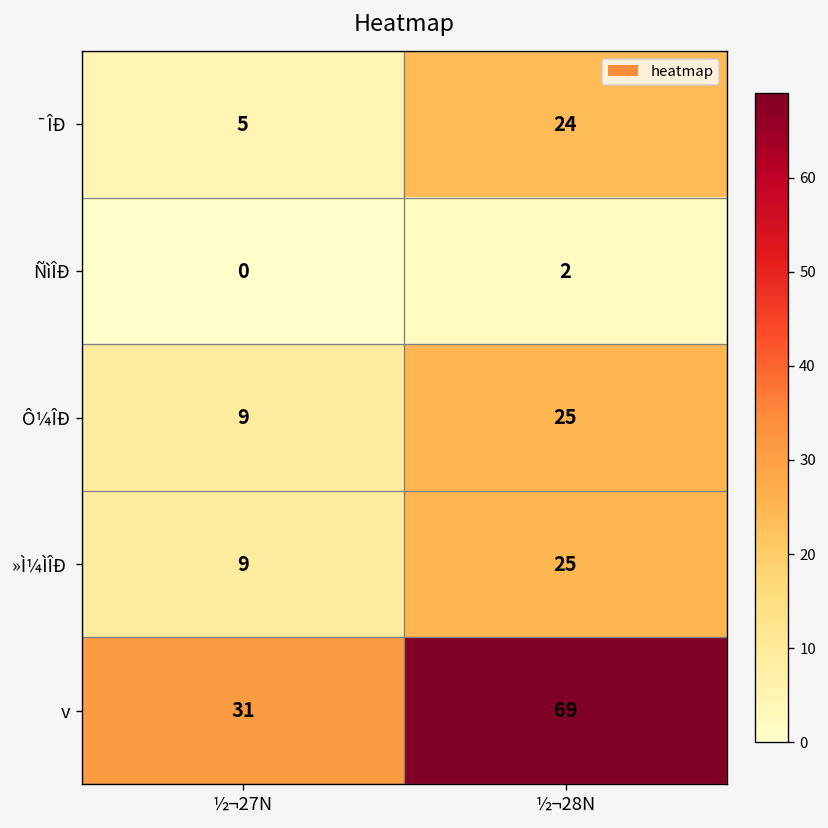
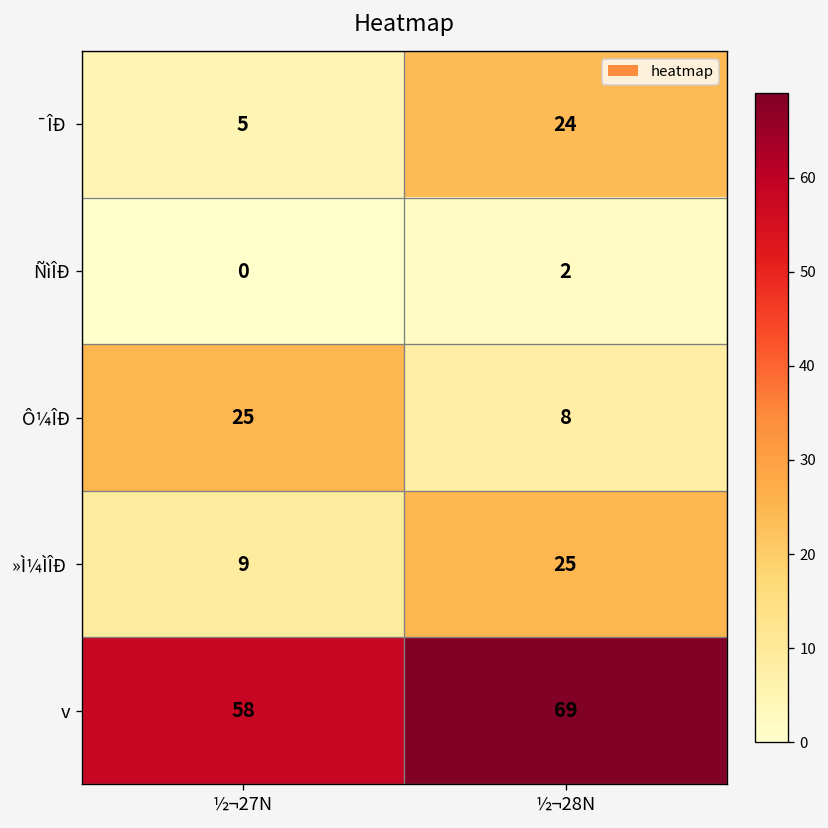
  {
    "¯ÎÐ": {
      "½¬27N": 5,
      "½¬28N": 24
    },
    "ÑìÎÐ": {
      "½¬27N": 0,
      "½¬28N": 2
    },
    "Ô¼ÎÐ": {
-     "½¬27N": 9,
-     "½¬28N": 25
+     "½¬27N": 25,
+     "½¬28N": 8
    },
    "»Ì¼ÌÎÐ": {
      "½¬27N": 9,
      "½¬28N": 25
    },
    "v": {
-     "½¬27N": 31,
+     "½¬27N": 58,
      "½¬28N": 69
    }
  }
